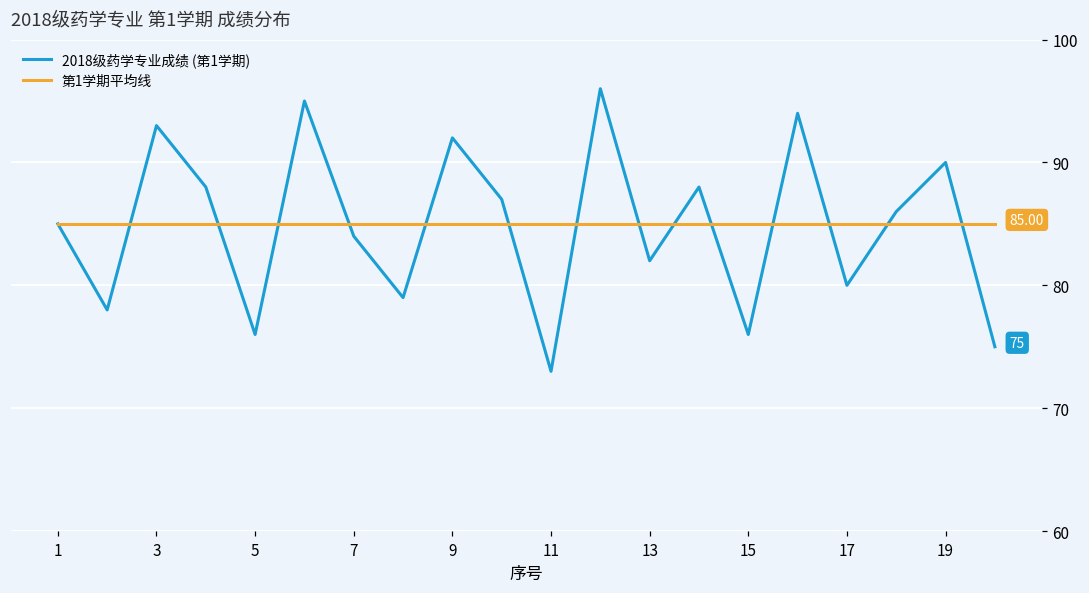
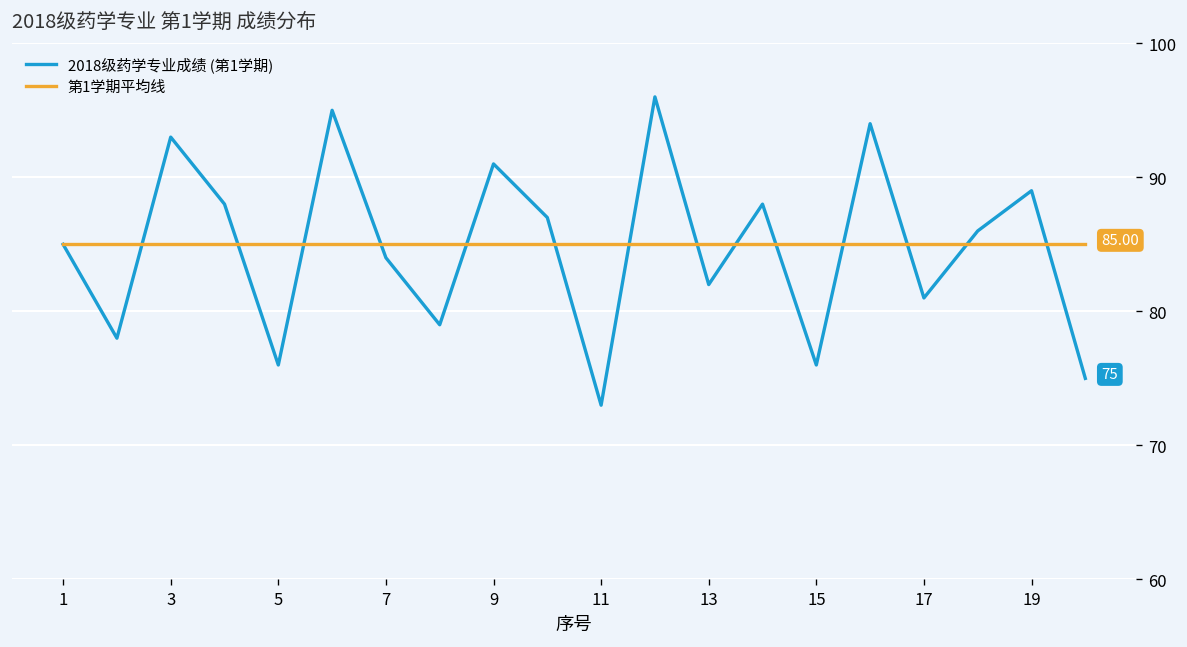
  {
    "2018级药学专业成绩 (第1学期)": {
      "3": 93,
      "5": 76,
      "7": 84,
-     "9": 92,
+     "9": 91,
      "11": 73,
      "13": 82,
      "15": 76,
-     "17": 80,
-     "19": 90
+     "17": 81,
+     "19": 89
    },
    "第1学期平均线": {
      "3": 85,
      "5": 85,
      "7": 85,
      "9": 85,
      "11": 85,
      "13": 85,
      "15": 85,
      "17": 85,
      "19": 85
    }
  }
